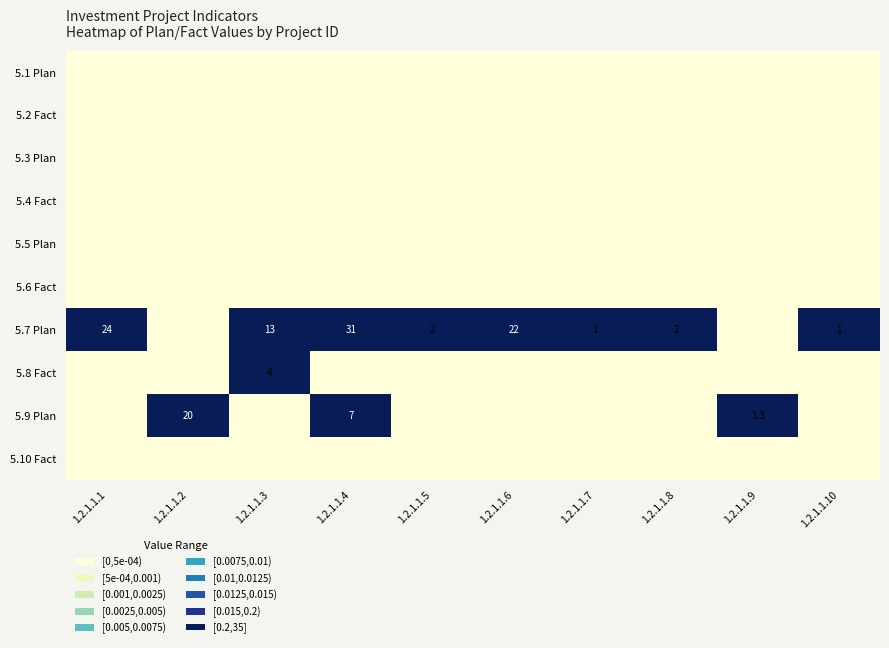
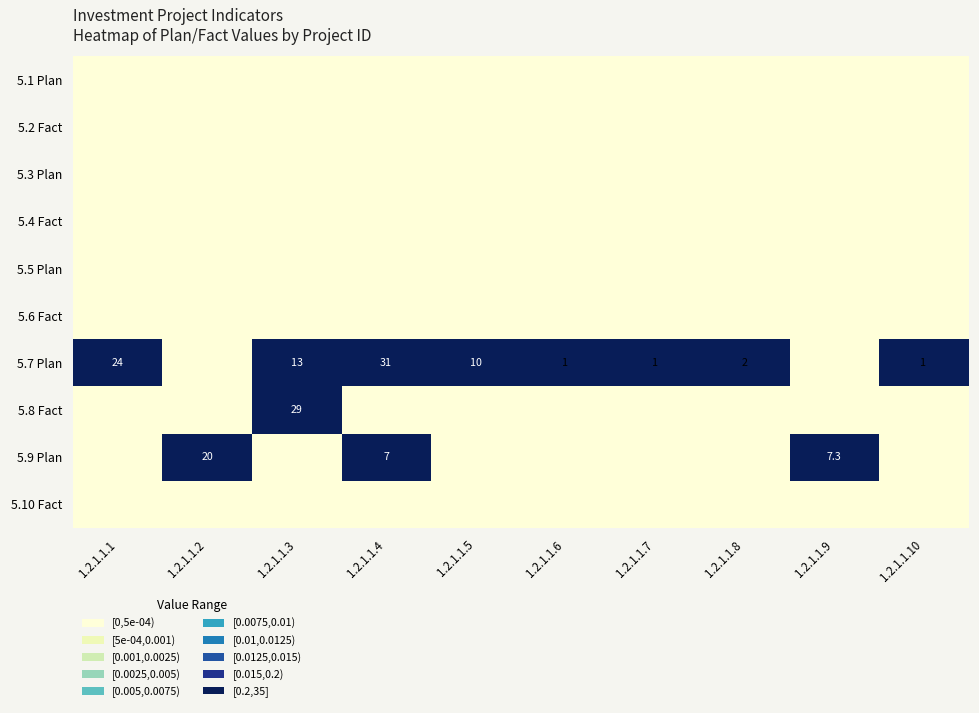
  {
    "5.7 Plan": {
      "1.2.1.1.1": 24,
      "1.2.1.1.3": 13,
      "1.2.1.1.4": 31,
-     "1.2.1.1.5": 2,
-     "1.2.1.1.6": 22,
+     "1.2.1.1.5": 10,
+     "1.2.1.1.6": 1,
      "1.2.1.1.7": 1,
      "1.2.1.1.8": 2,
      "1.2.1.1.10": 1
    },
    "5.8 Fact": {
-     "1.2.1.1.3": 4
+     "1.2.1.1.3": 29
    },
    "5.9 Plan": {
      "1.2.1.1.2": 20,
      "1.2.1.1.4": 7,
-     "1.2.1.1.9": 1.3
+     "1.2.1.1.9": 7.3
    }
  }
